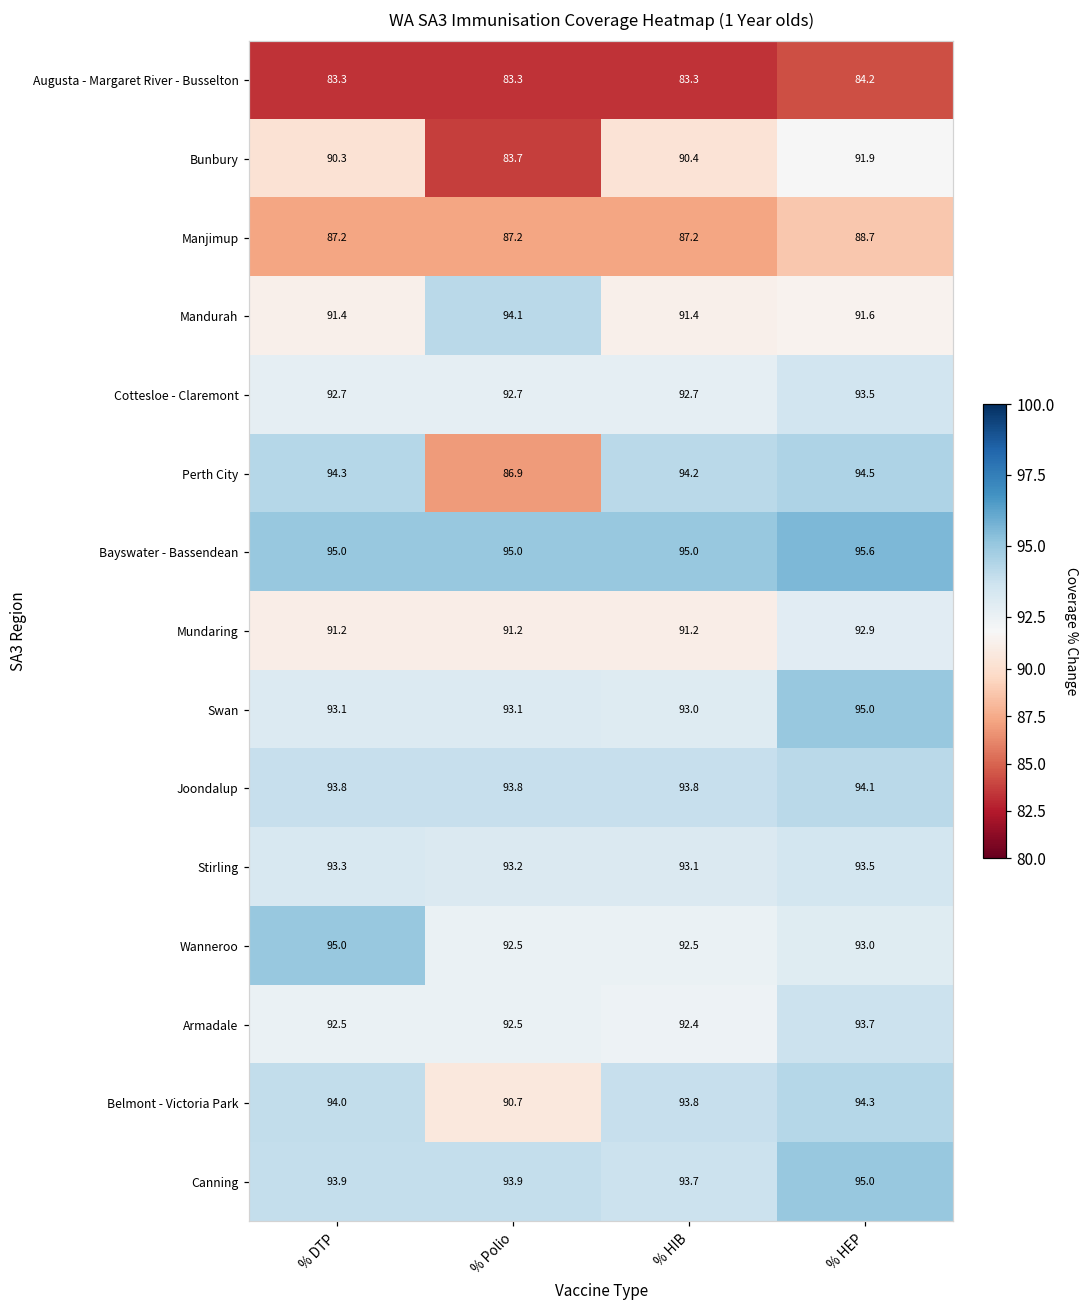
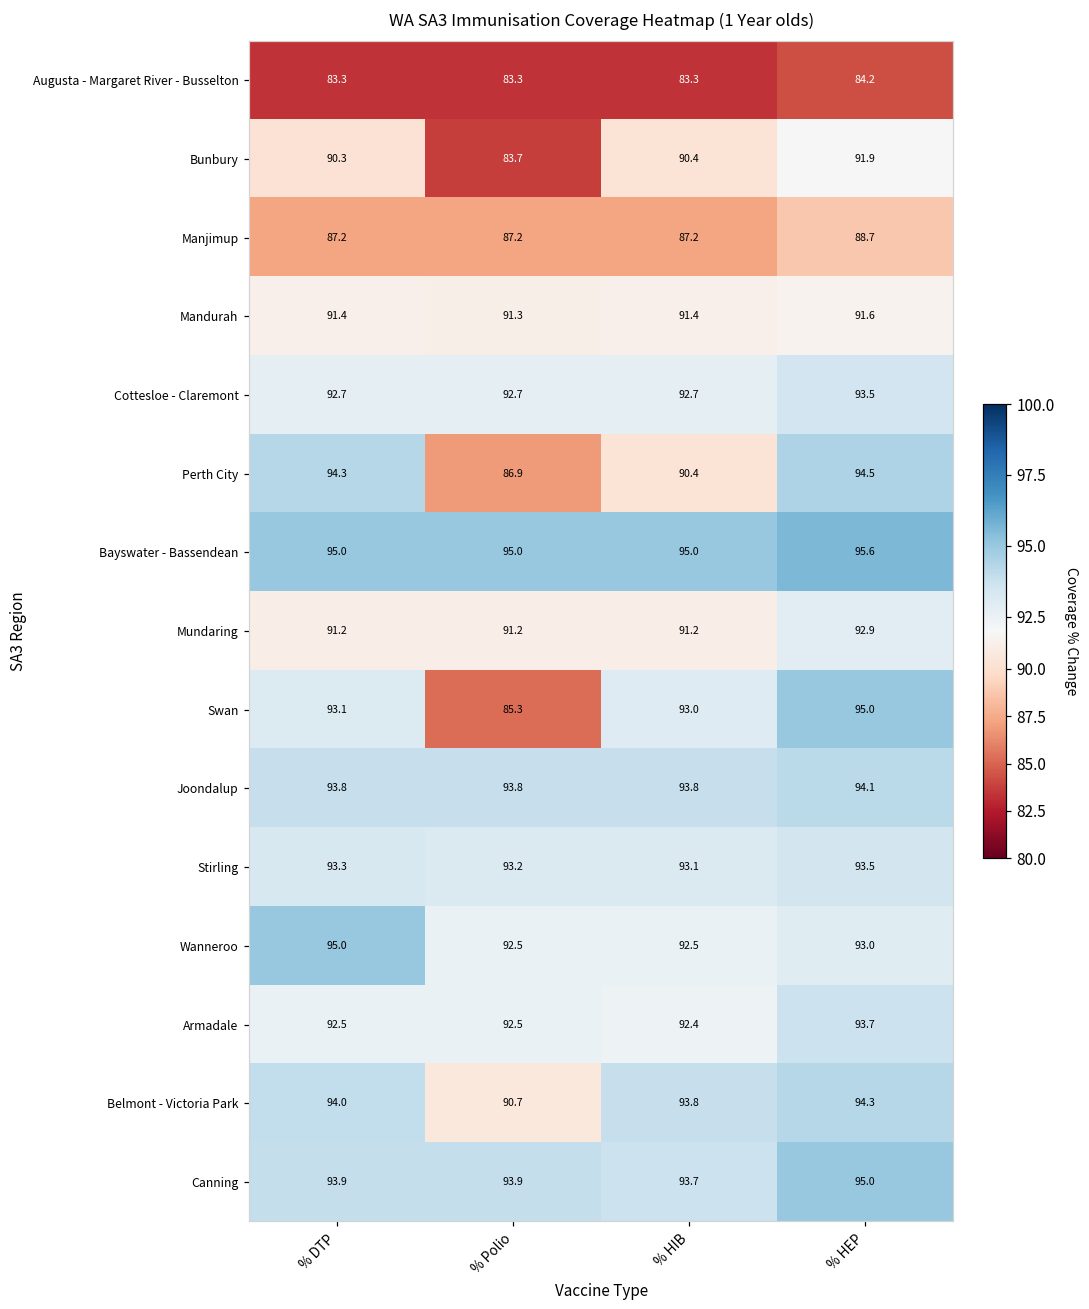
  {
    "Augusta - Margaret River - Busselton": {
      "% DTP": 83.3,
      "% Polio": 83.3,
      "% HIB": 83.3,
      "% HEP": 84.2
    },
    "Bunbury": {
      "% DTP": 90.3,
      "% Polio": 83.7,
      "% HIB": 90.4,
      "% HEP": 91.9
    },
    "Manjimup": {
      "% DTP": 87.2,
      "% Polio": 87.2,
      "% HIB": 87.2,
      "% HEP": 88.7
    },
    "Mandurah": {
      "% DTP": 91.4,
-     "% Polio": 94.1,
+     "% Polio": 91.3,
      "% HIB": 91.4,
      "% HEP": 91.6
    },
    "Cottesloe - Claremont": {
      "% DTP": 92.7,
      "% Polio": 92.7,
      "% HIB": 92.7,
      "% HEP": 93.5
    },
    "Perth City": {
      "% DTP": 94.3,
      "% Polio": 86.9,
-     "% HIB": 94.2,
+     "% HIB": 90.4,
      "% HEP": 94.5
    },
    "Bayswater - Bassendean": {
      "% DTP": 95.0,
      "% Polio": 95.0,
      "% HIB": 95.0,
      "% HEP": 95.6
    },
    "Mundaring": {
      "% DTP": 91.2,
      "% Polio": 91.2,
      "% HIB": 91.2,
      "% HEP": 92.9
    },
    "Swan": {
      "% DTP": 93.1,
-     "% Polio": 93.1,
+     "% Polio": 85.3,
      "% HIB": 93.0,
      "% HEP": 95.0
    },
    "Joondalup": {
      "% DTP": 93.8,
      "% Polio": 93.8,
      "% HIB": 93.8,
      "% HEP": 94.1
    },
    "Stirling": {
      "% DTP": 93.3,
      "% Polio": 93.2,
      "% HIB": 93.1,
      "% HEP": 93.5
    },
    "Wanneroo": {
      "% DTP": 95.0,
      "% Polio": 92.5,
      "% HIB": 92.5,
      "% HEP": 93.0
    },
    "Armadale": {
      "% DTP": 92.5,
      "% Polio": 92.5,
      "% HIB": 92.4,
      "% HEP": 93.7
    },
    "Belmont - Victoria Park": {
      "% DTP": 94.0,
      "% Polio": 90.7,
      "% HIB": 93.8,
      "% HEP": 94.3
    },
    "Canning": {
      "% DTP": 93.9,
      "% Polio": 93.9,
      "% HIB": 93.7,
      "% HEP": 95.0
    }
  }
